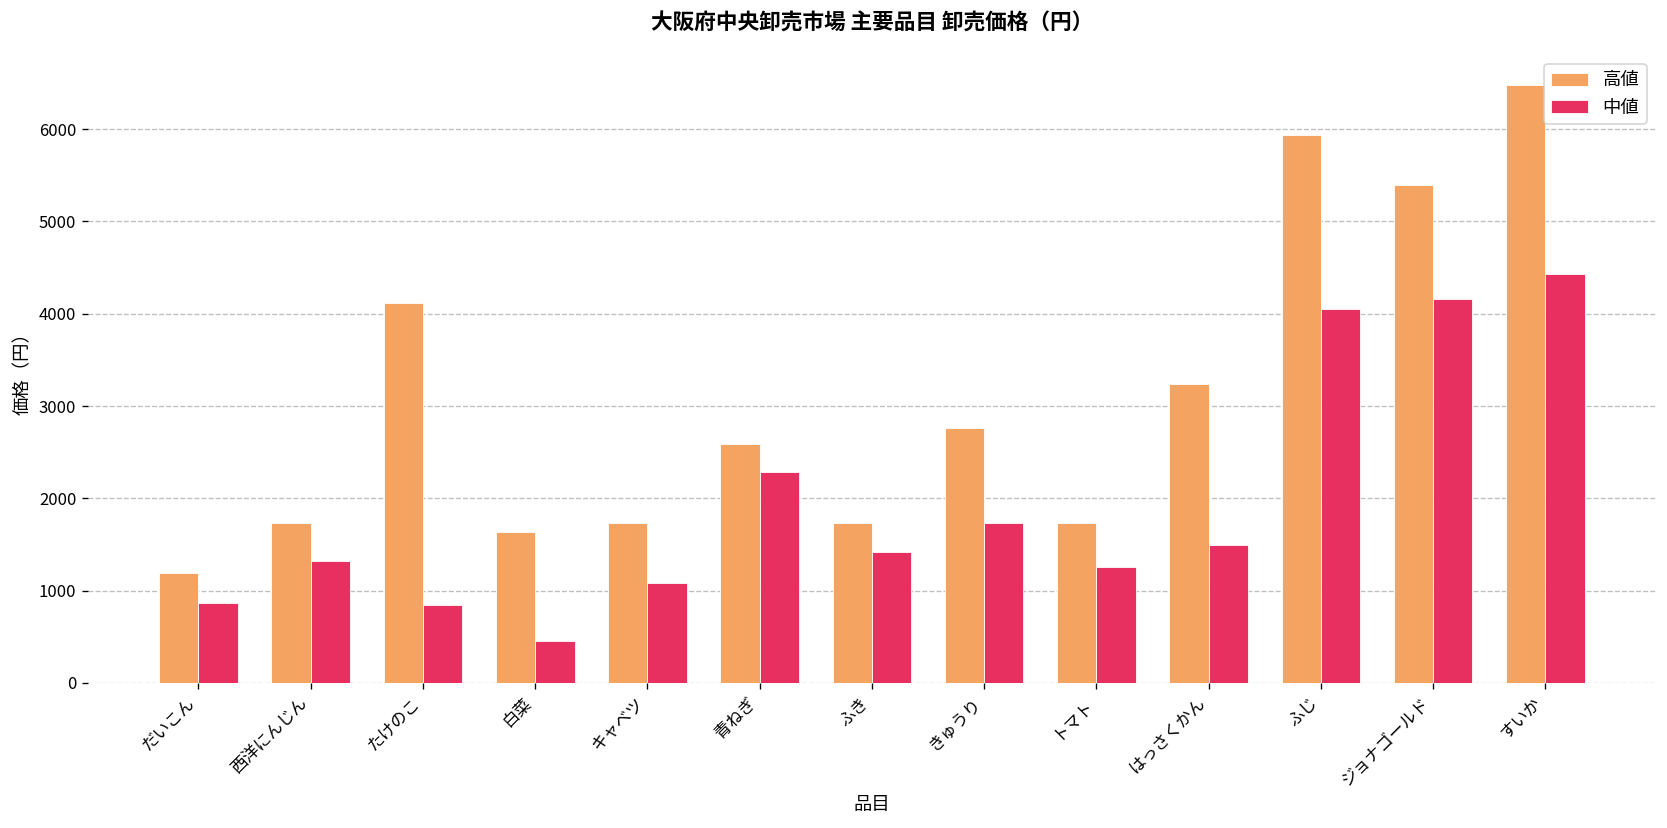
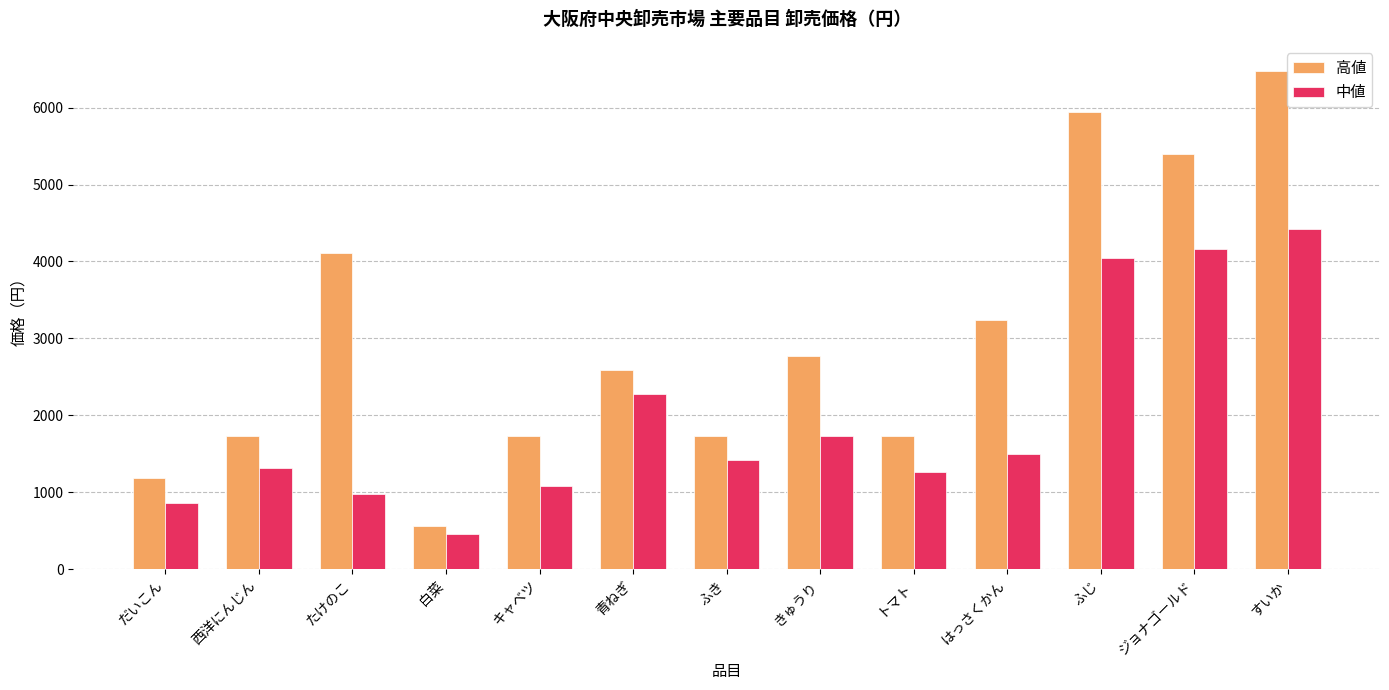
  {
    "高値": {
      "だいこん": 1200,
      "西洋にんじん": 1700,
      "たけのこ": 4100,
-     "白菜": 1600,
+     "白菜": 600,
      "キャベツ": 1700,
      "青ねぎ": 2600,
      "ふき": 1700,
      "きゅうり": 2800,
      "トマト": 1700,
      "はっさくかん": 3200,
      "ふじ": 5900,
      "ジョナゴールド": 5400,
      "すいか": 6500
    },
    "中値": {
      "だいこん": 900,
      "西洋にんじん": 1300,
-     "たけのこ": 800,
+     "たけのこ": 1000,
      "白菜": 500,
      "キャベツ": 1100,
      "青ねぎ": 2300,
      "ふき": 1400,
      "きゅうり": 1700,
      "トマト": 1300,
      "はっさくかん": 1500,
      "ふじ": 4100,
      "ジョナゴールド": 4200,
      "すいか": 4400
    }
  }
